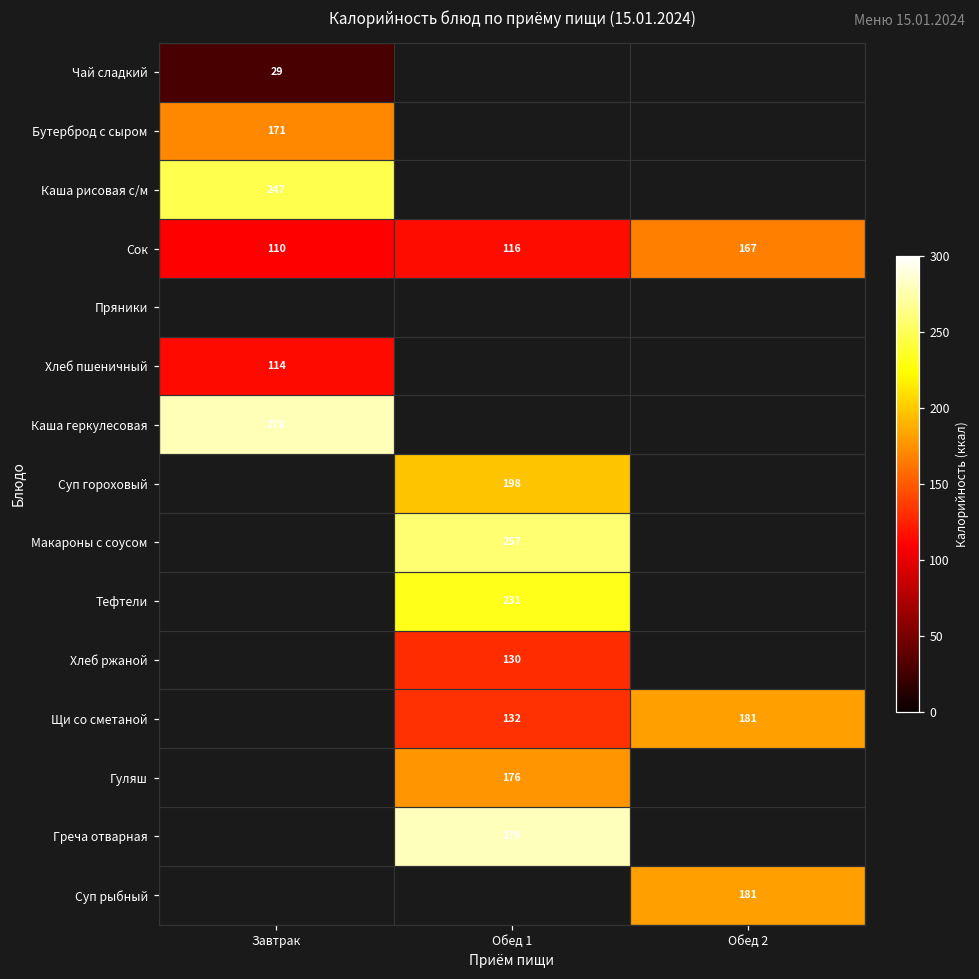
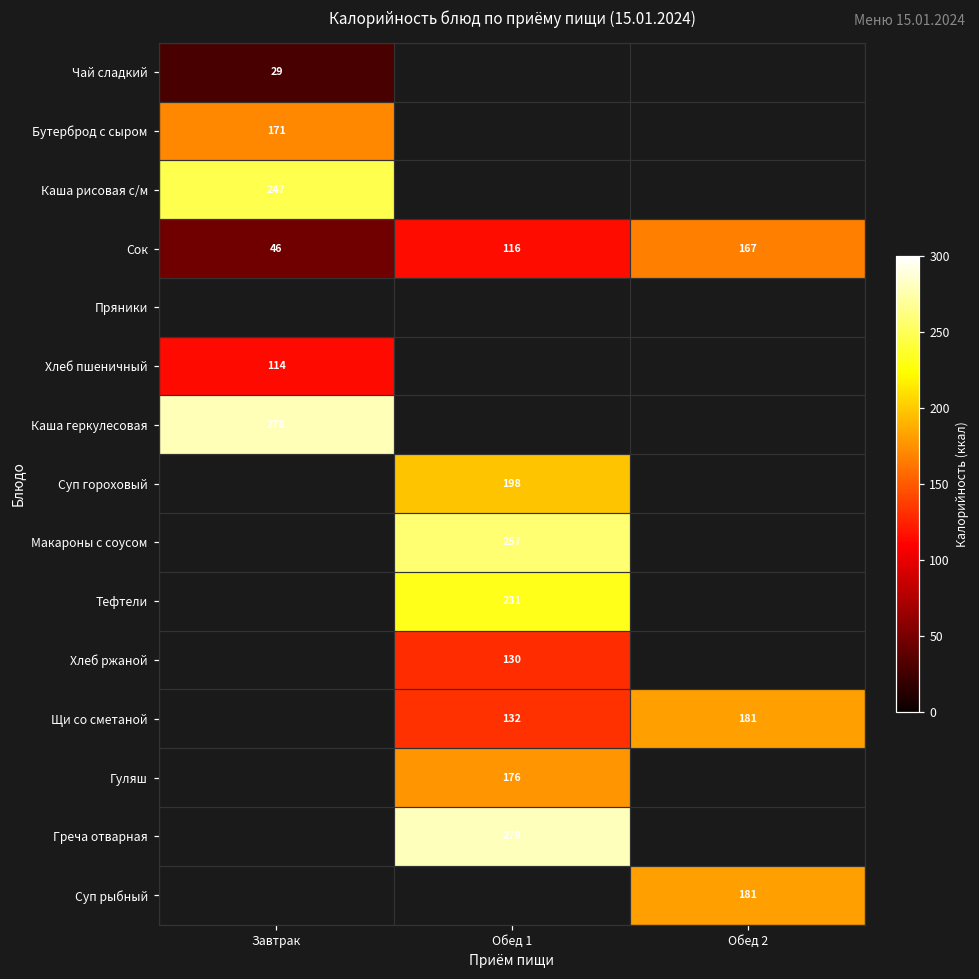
  {
    "Чай сладкий": {
      "Завтрак": 29
    },
    "Бутерброд с сыром": {
      "Завтрак": 171
    },
    "Каша рисовая с/м": {
      "Завтрак": 247
    },
    "Сок": {
-     "Завтрак": 110,
+     "Завтрак": 46,
      "Обед 1": 116,
      "Обед 2": 167
    },
    "Хлеб пшеничный": {
      "Завтрак": 114
    },
    "Каша геркулесовая": {
      "Завтрак": 278
    },
    "Суп гороховый": {
      "Обед 1": 198
    },
    "Макароны с соусом": {
      "Обед 1": 257
    },
    "Тефтели": {
      "Обед 1": 231
    },
    "Хлеб ржаной": {
      "Обед 1": 130
    },
    "Щи со сметаной": {
      "Обед 1": 132,
      "Обед 2": 181
    },
    "Гуляш": {
      "Обед 1": 176
    },
    "Греча отварная": {
      "Обед 1": 279
    },
    "Суп рыбный": {
      "Обед 2": 181
    }
  }
